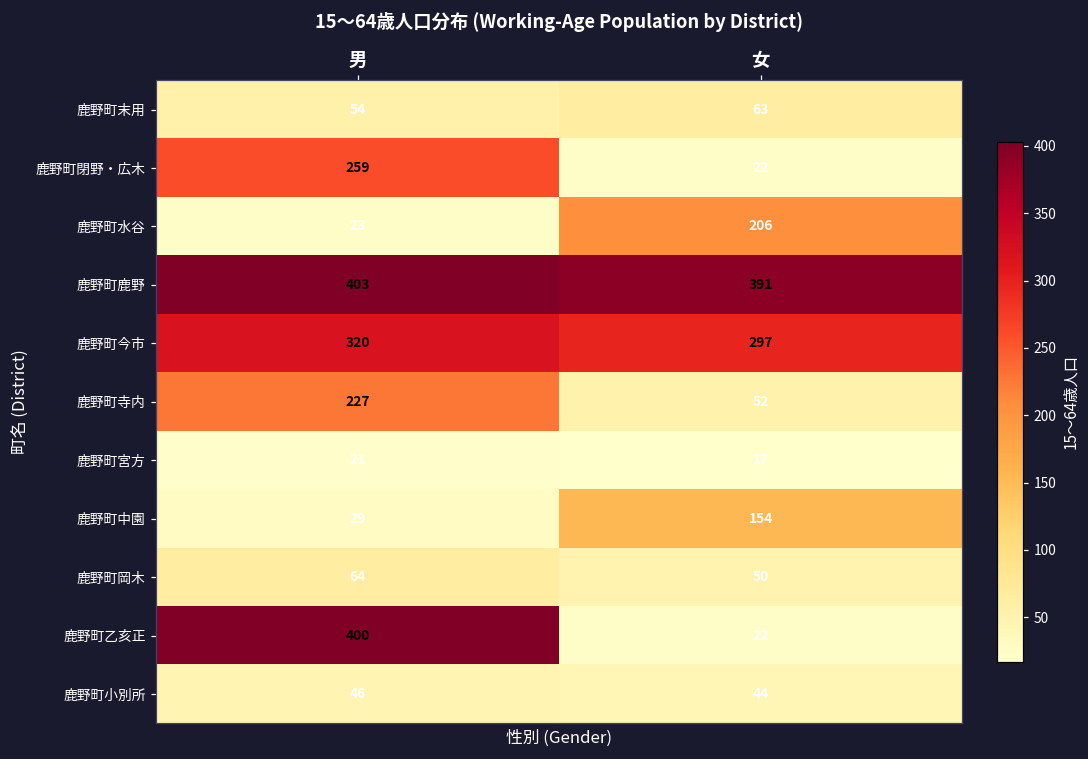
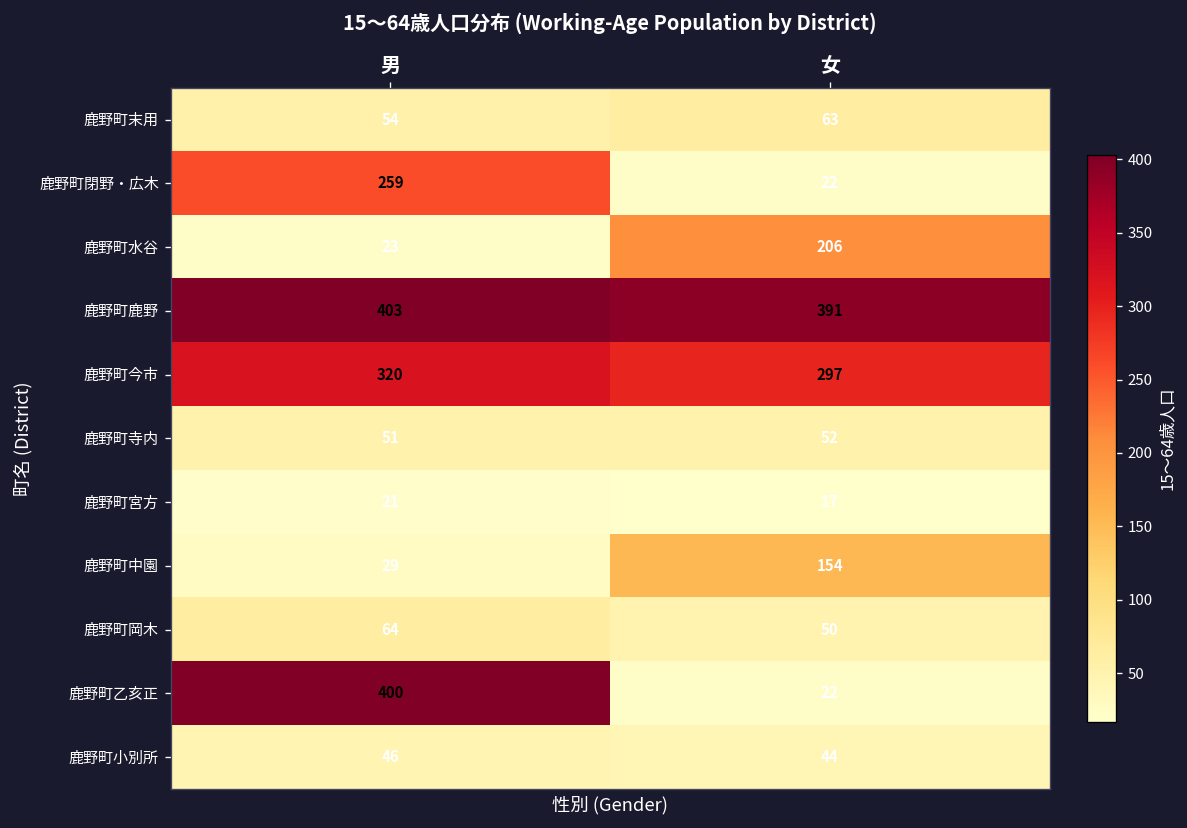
  {
    "鹿野町末用": {
      "男": 54,
      "女": 63
    },
    "鹿野町閉野・広木": {
      "男": 259,
      "女": 22
    },
    "鹿野町水谷": {
      "男": 23,
      "女": 206
    },
    "鹿野町鹿野": {
      "男": 403,
      "女": 391
    },
    "鹿野町今市": {
      "男": 320,
      "女": 297
    },
    "鹿野町寺内": {
-     "男": 227,
+     "男": 51,
      "女": 52
    },
    "鹿野町宮方": {
      "男": 21,
      "女": 17
    },
    "鹿野町中園": {
      "男": 29,
      "女": 154
    },
    "鹿野町岡木": {
      "男": 64,
      "女": 50
    },
    "鹿野町乙亥正": {
      "男": 400,
      "女": 22
    },
    "鹿野町小別所": {
      "男": 46,
      "女": 44
    }
  }
